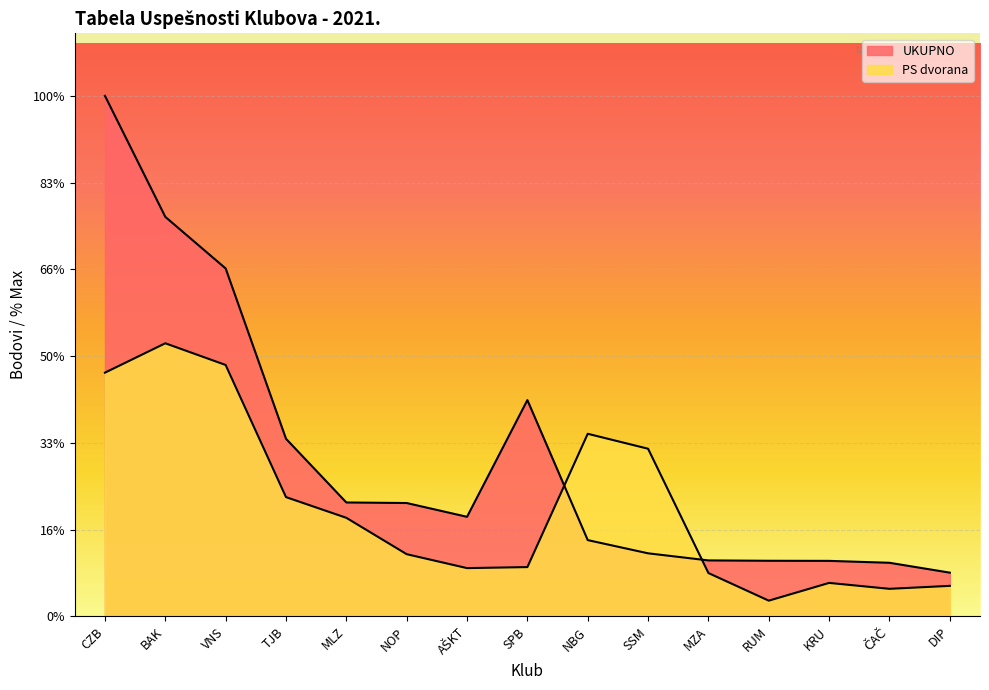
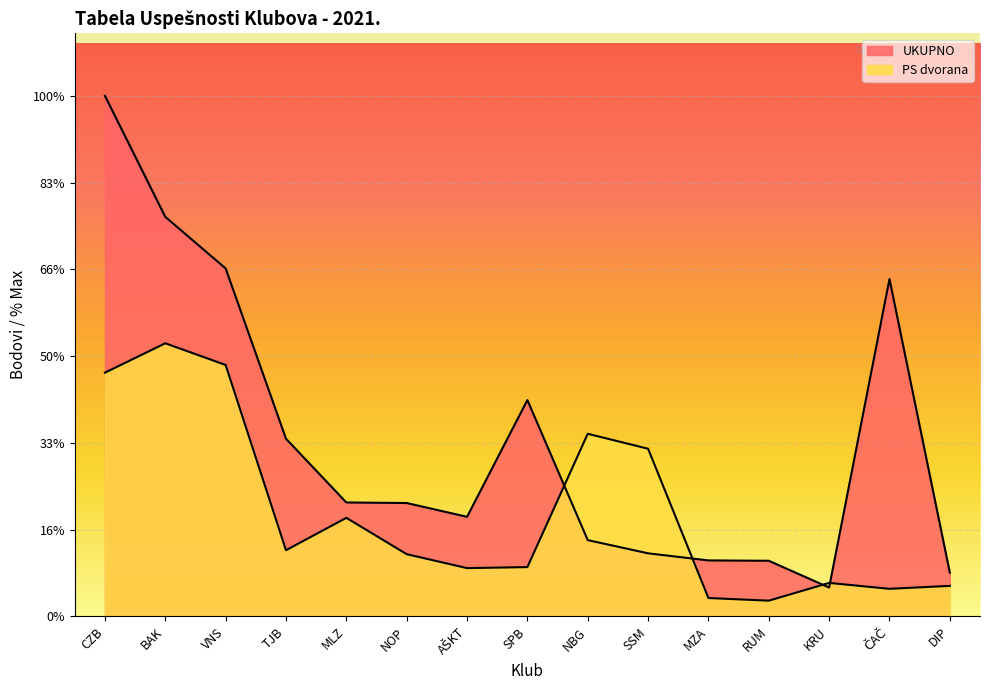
  {
    "UKUPNO": {
      "CZB": "100%",
      "BAK": "77%",
      "VNS": "67%",
      "TJB": "34%",
      "MLZ": "22%",
      "NOP": "22%",
      "AŠKT": "19%",
      "SPB": "42%",
      "NBG": "15%",
      "SSM": "12%",
      "MZA": "11%",
      "RUM": "11%",
-     "KRU": "11%",
-     "ČAČ": "10%",
+     "KRU": "6%",
+     "ČAČ": "65%",
      "DIP": "8%"
    },
    "PS dvorana": {
      "CZB": "47%",
      "BAK": "52%",
      "VNS": "48%",
-     "TJB": "23%",
+     "TJB": "13%",
      "MLZ": "19%",
      "NOP": "12%",
      "AŠKT": "9%",
      "SPB": "9%",
      "NBG": "35%",
      "SSM": "32%",
-     "MZA": "8%",
+     "MZA": "4%",
      "RUM": "3%",
      "KRU": "6%",
      "ČAČ": "5%",
      "DIP": "6%"
    }
  }
